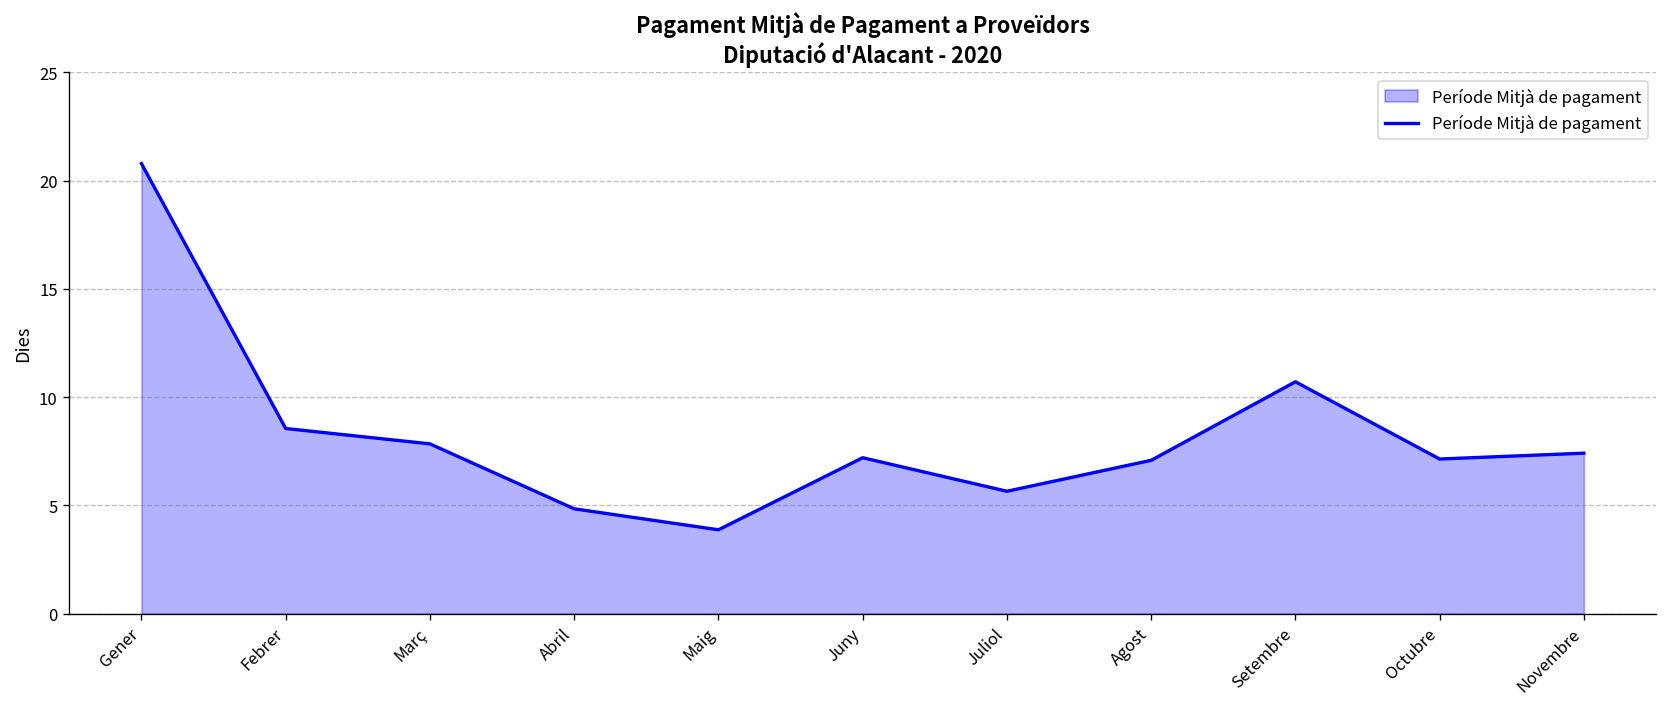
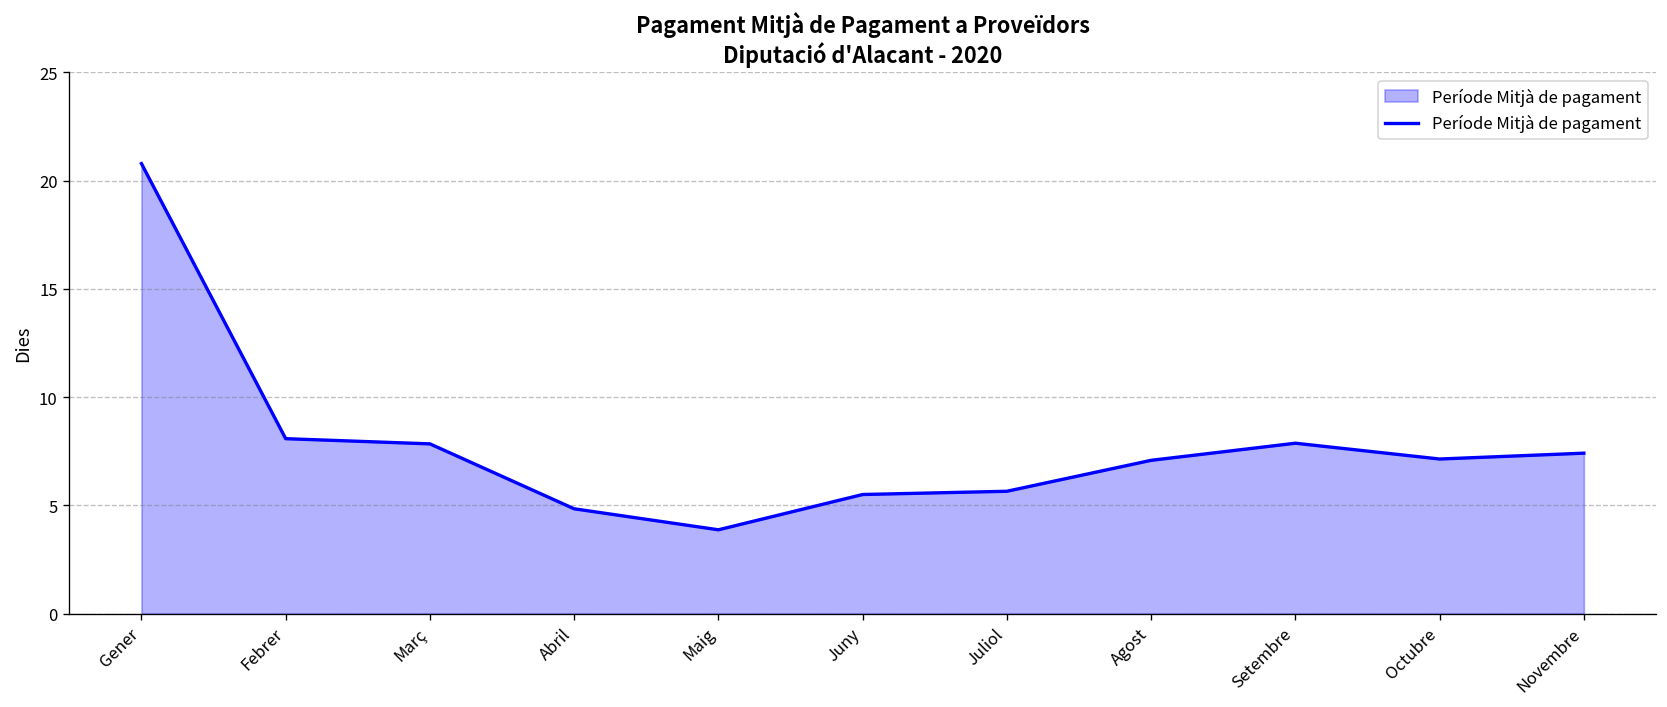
  {
    "Gener": 20.8,
-   "Febrer": 8.6,
+   "Febrer": 8.1,
    "Març": 7.8,
    "Abril": 4.8,
    "Maig": 3.9,
-   "Juny": 7.2,
+   "Juny": 5.5,
    "Juliol": 5.7,
    "Agost": 7.1,
-   "Setembre": 10.7,
+   "Setembre": 7.9,
    "Octubre": 7.1,
    "Novembre": 7.4
  }
